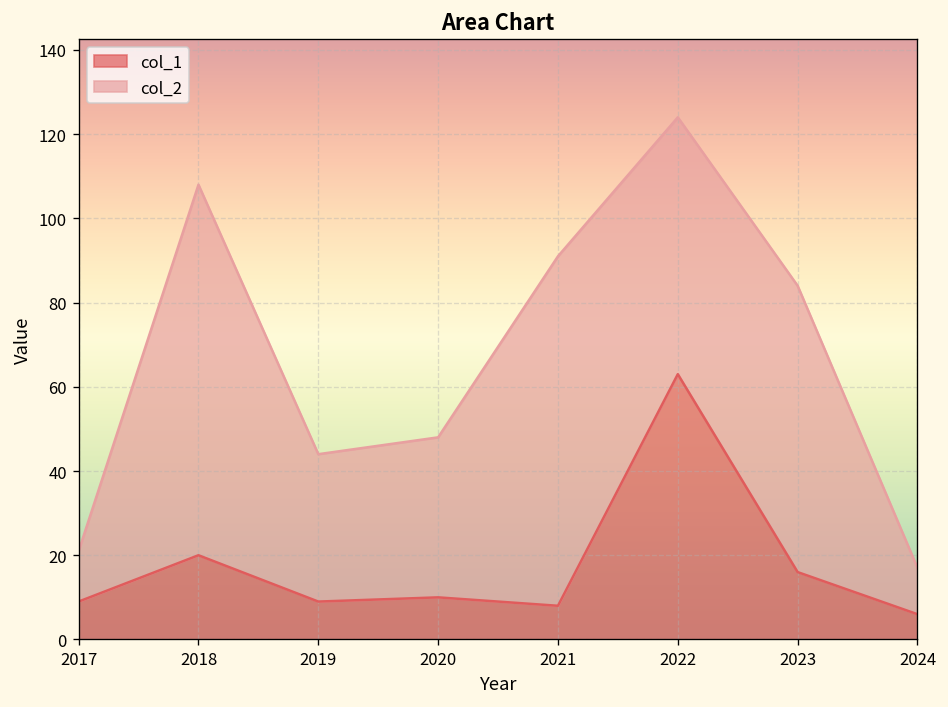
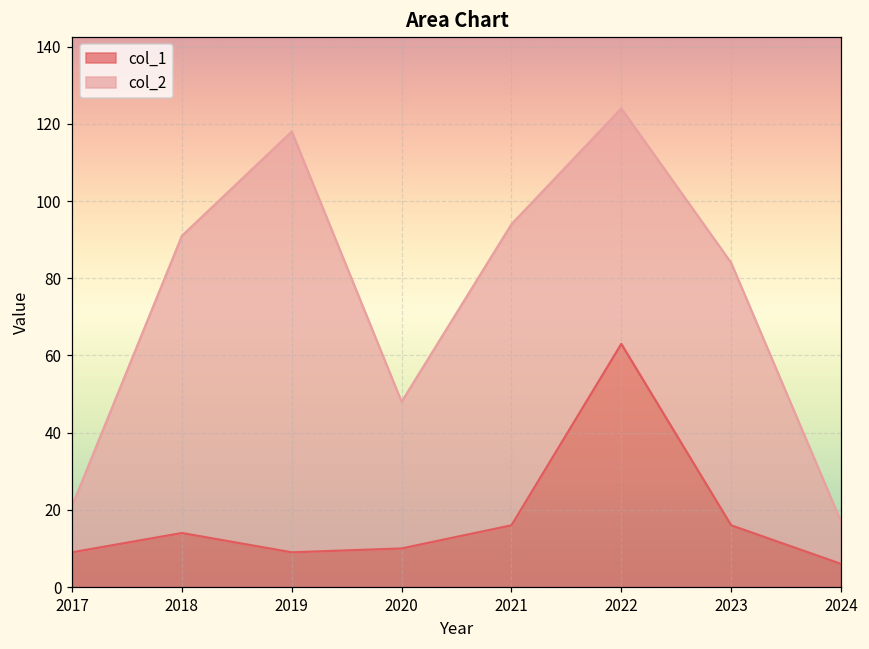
  {
    "col_1": {
      "2017": 9,
-     "2018": 20,
+     "2018": 14,
      "2019": 9,
      "2020": 10,
-     "2021": 8,
+     "2021": 16,
      "2022": 63,
      "2023": 16,
      "2024": 6
    },
    "col_2": {
      "2017": 12,
-     "2018": 88,
-     "2019": 35,
+     "2018": 77,
+     "2019": 109,
      "2020": 38,
-     "2021": 83,
+     "2021": 78,
      "2022": 61,
      "2023": 68,
      "2024": 11
    }
  }
